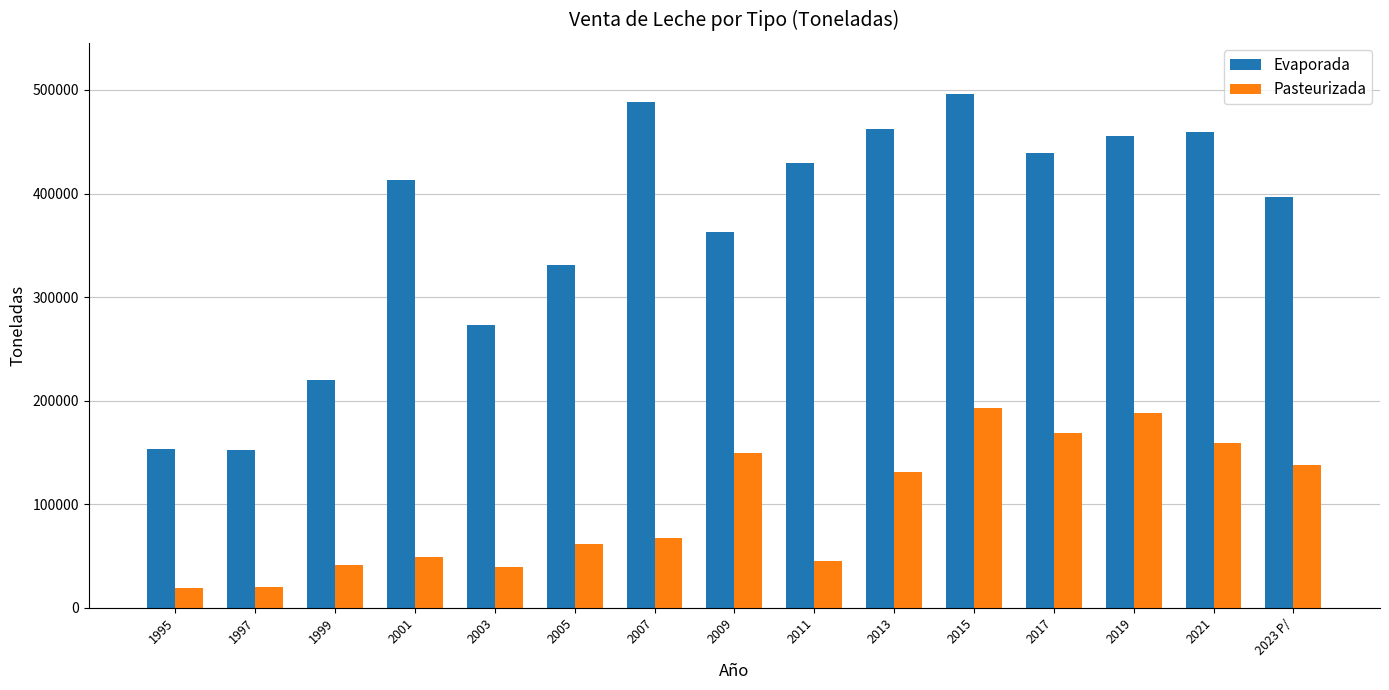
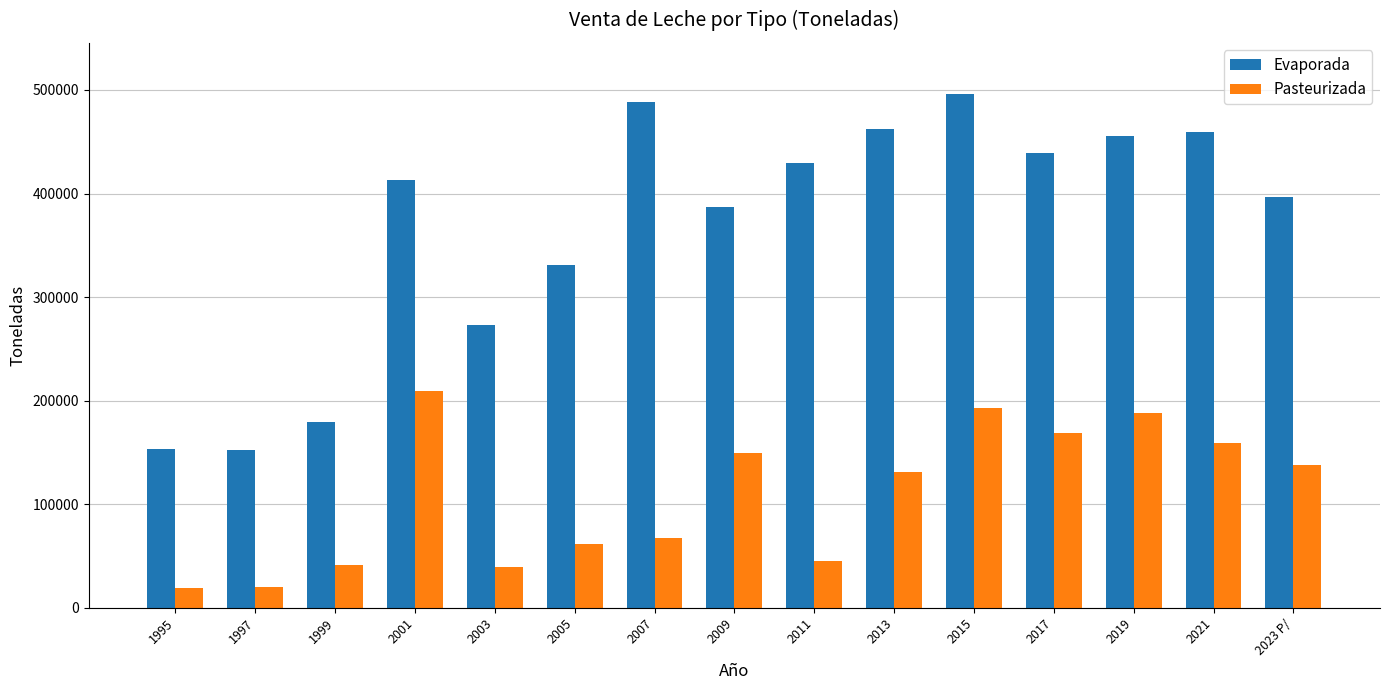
  {
    "Evaporada": {
      "1995": 154000,
      "1997": 152000,
-     "1999": 220000,
+     "1999": 179000,
      "2001": 413000,
      "2003": 273000,
      "2005": 331000,
      "2007": 488000,
-     "2009": 363000,
+     "2009": 387000,
      "2011": 430000,
      "2013": 462000,
      "2015": 496000,
      "2017": 439000,
      "2019": 455000,
      "2021": 460000,
      "2023 P/": 396000
    },
    "Pasteurizada": {
      "1995": 19000,
      "1997": 20000,
      "1999": 41000,
-     "2001": 49000,
+     "2001": 210000,
      "2003": 39000,
      "2005": 62000,
      "2007": 67000,
      "2009": 149000,
      "2011": 46000,
      "2013": 131000,
      "2015": 193000,
      "2017": 169000,
      "2019": 188000,
      "2021": 159000,
      "2023 P/": 138000
    }
  }
